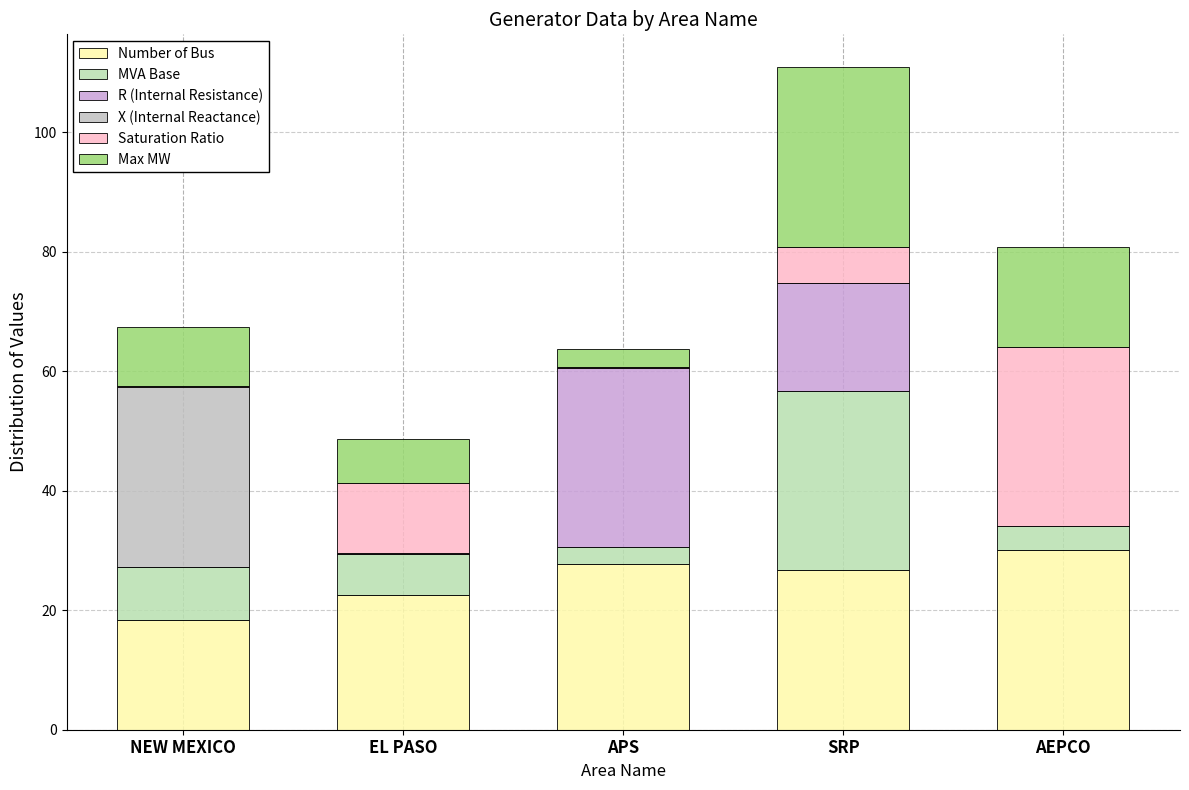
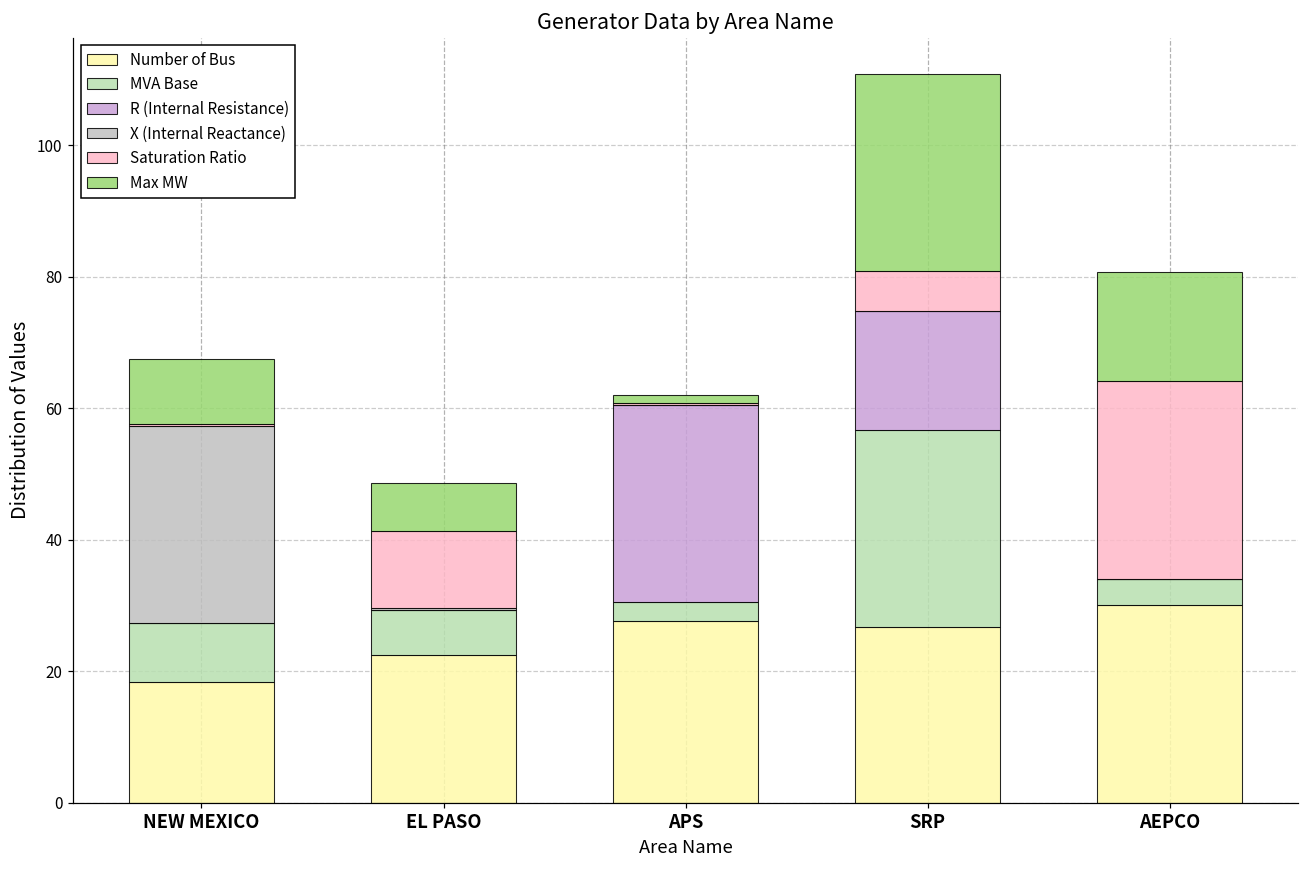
  {
    "Number of Bus": {
      "NEW MEXICO": 18,
      "EL PASO": 22,
      "APS": 28,
      "SRP": 27,
      "AEPCO": 30
    },
    "Saturation Ratio": {
      "EL PASO": 12,
      "SRP": 6,
      "AEPCO": 30
    },
    "Max MW": {
      "NEW MEXICO": 10,
      "EL PASO": 7,
-     "APS": 3,
+     "APS": 1,
      "SRP": 30,
      "AEPCO": 17
    }
  }
